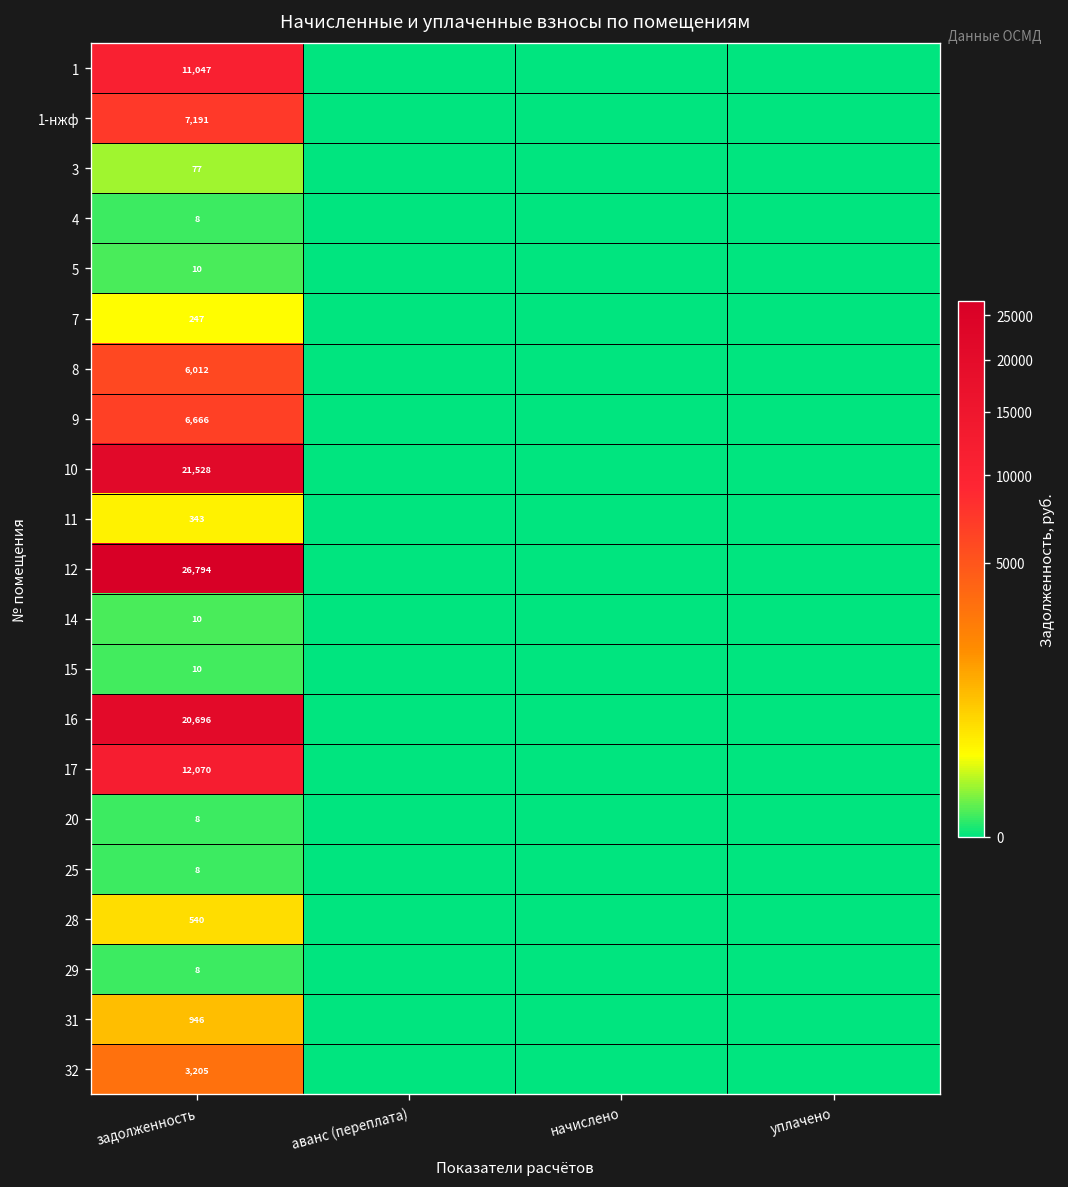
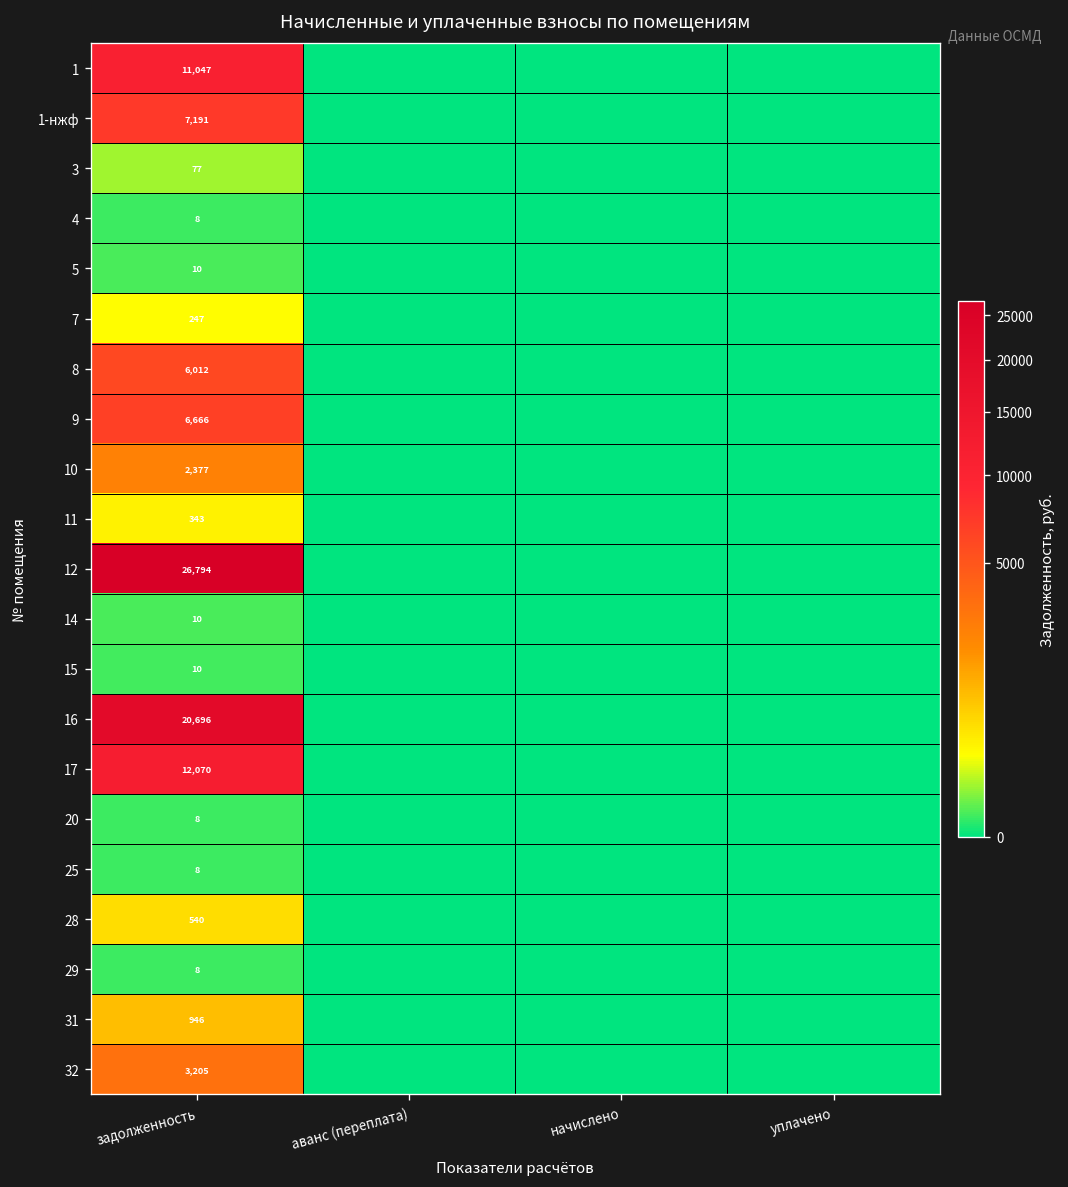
  {
    "1": {
      "задолженность": "11,047"
    },
    "1-нжф": {
      "задолженность": "7,191"
    },
    "3": {
      "задолженность": "77"
    },
    "4": {
      "задолженность": "8"
    },
    "5": {
      "задолженность": "10"
    },
    "7": {
      "задолженность": "247"
    },
    "8": {
      "задолженность": "6,012"
    },
    "9": {
      "задолженность": "6,666"
    },
    "10": {
-     "задолженность": "21,528"
+     "задолженность": "2,377"
    },
    "11": {
      "задолженность": "343"
    },
    "12": {
      "задолженность": "26,794"
    },
    "14": {
      "задолженность": "10"
    },
    "15": {
      "задолженность": "10"
    },
    "16": {
      "задолженность": "20,696"
    },
    "17": {
      "задолженность": "12,070"
    },
    "20": {
      "задолженность": "8"
    },
    "25": {
      "задолженность": "8"
    },
    "28": {
      "задолженность": "540"
    },
    "29": {
      "задолженность": "8"
    },
    "31": {
      "задолженность": "946"
    },
    "32": {
      "задолженность": "3,205"
    }
  }
